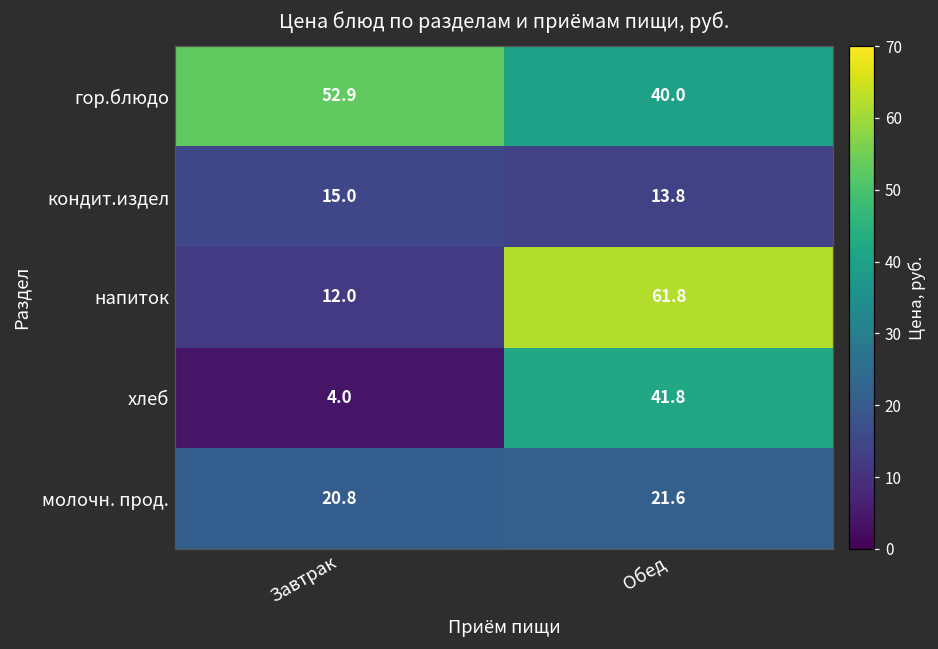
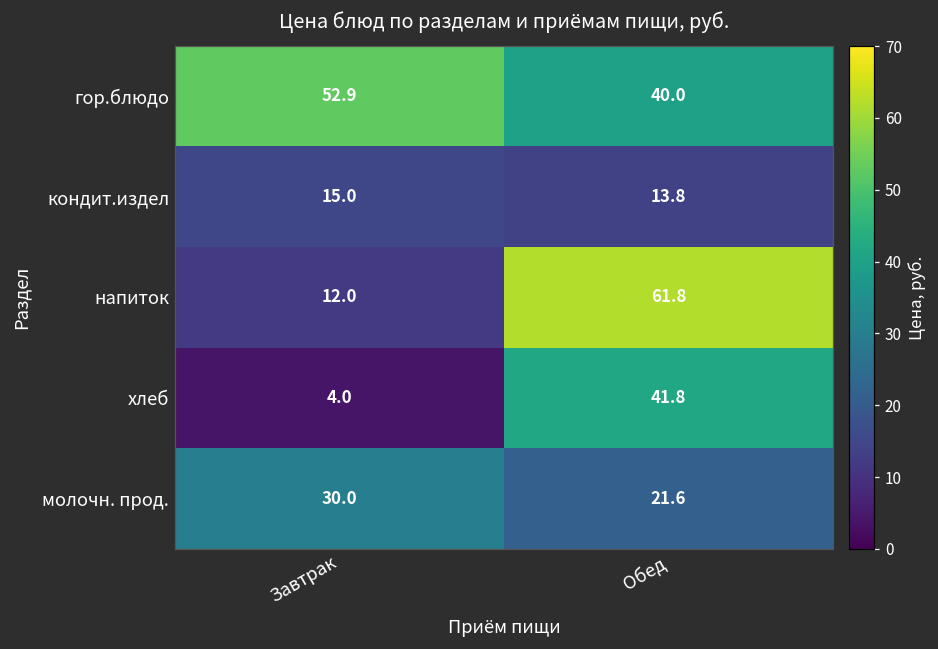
  {
    "гор.блюдо": {
      "Завтрак": 52.9,
      "Обед": 40.0
    },
    "кондит.издел": {
      "Завтрак": 15.0,
      "Обед": 13.8
    },
    "напиток": {
      "Завтрак": 12.0,
      "Обед": 61.8
    },
    "хлеб": {
      "Завтрак": 4.0,
      "Обед": 41.8
    },
    "молочн. прод.": {
-     "Завтрак": 20.8,
+     "Завтрак": 30.0,
      "Обед": 21.6
    }
  }
